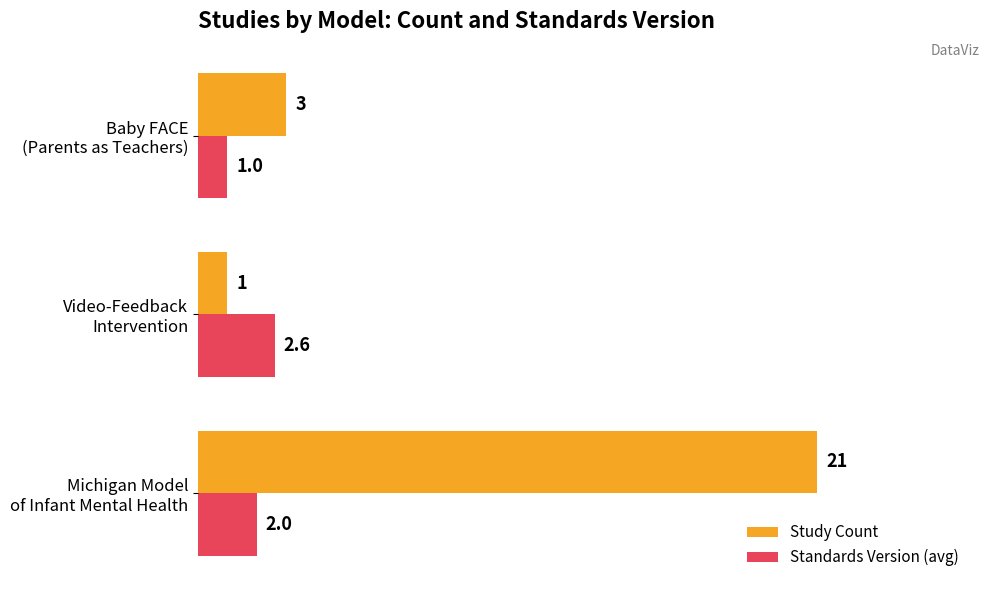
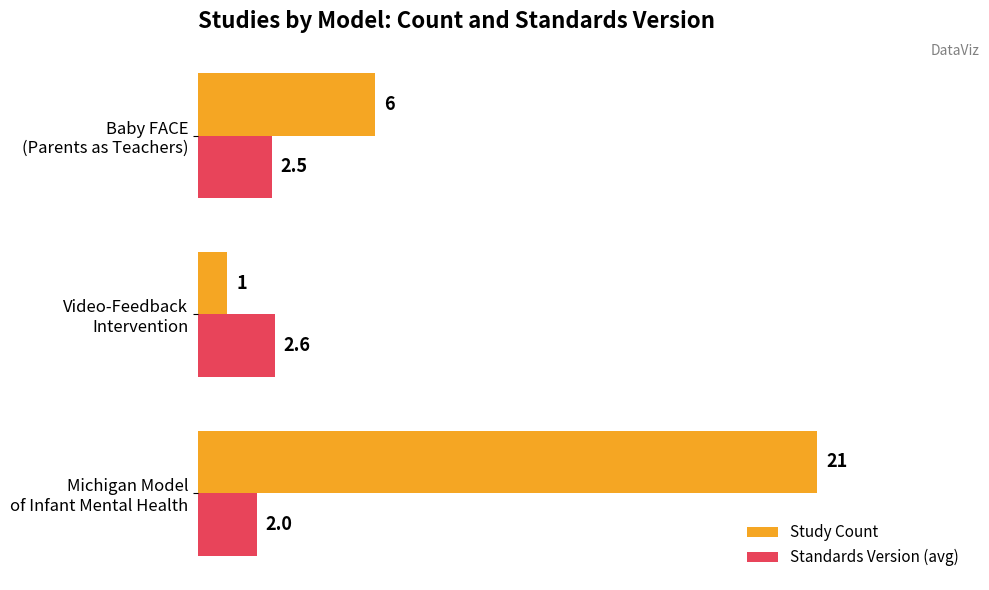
  {
    "Study Count": {
-     "Baby FACE (Parents as Teachers)": 3,
+     "Baby FACE (Parents as Teachers)": 6,
      "Video-Feedback Intervention": 1,
      "Michigan Model of Infant Mental Health": 21
    },
    "Standards Version (avg)": {
-     "Baby FACE (Parents as Teachers)": 1.0,
+     "Baby FACE (Parents as Teachers)": 2.5,
      "Video-Feedback Intervention": 2.6,
      "Michigan Model of Infant Mental Health": 2.0
    }
  }
